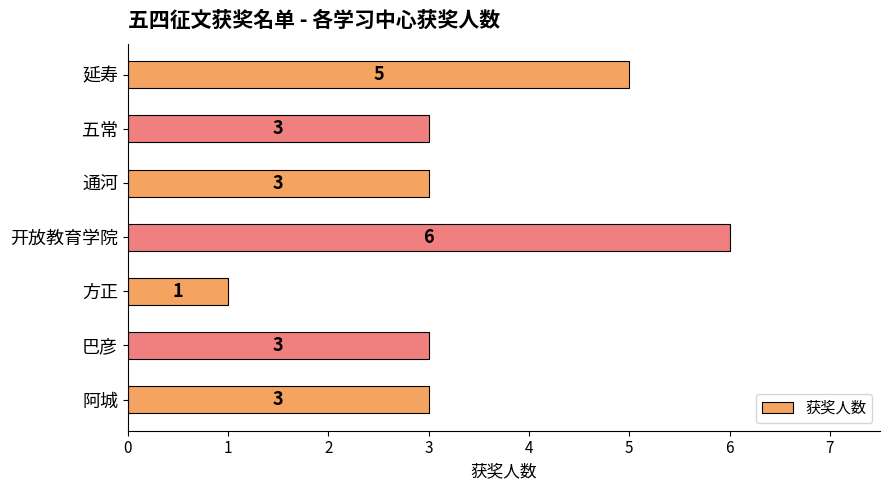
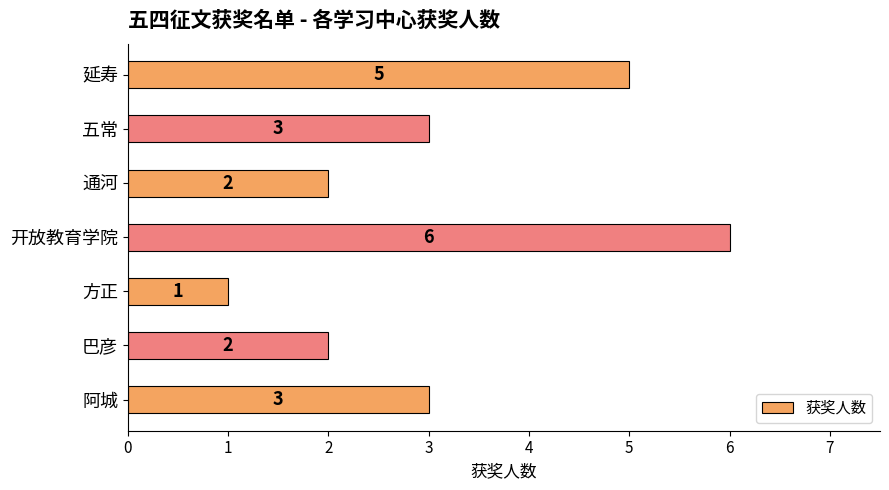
  {
    "延寿": 5,
    "五常": 3,
-   "通河": 3,
+   "通河": 2,
    "开放教育学院": 6,
    "方正": 1,
-   "巴彦": 3,
+   "巴彦": 2,
    "阿城": 3
  }
